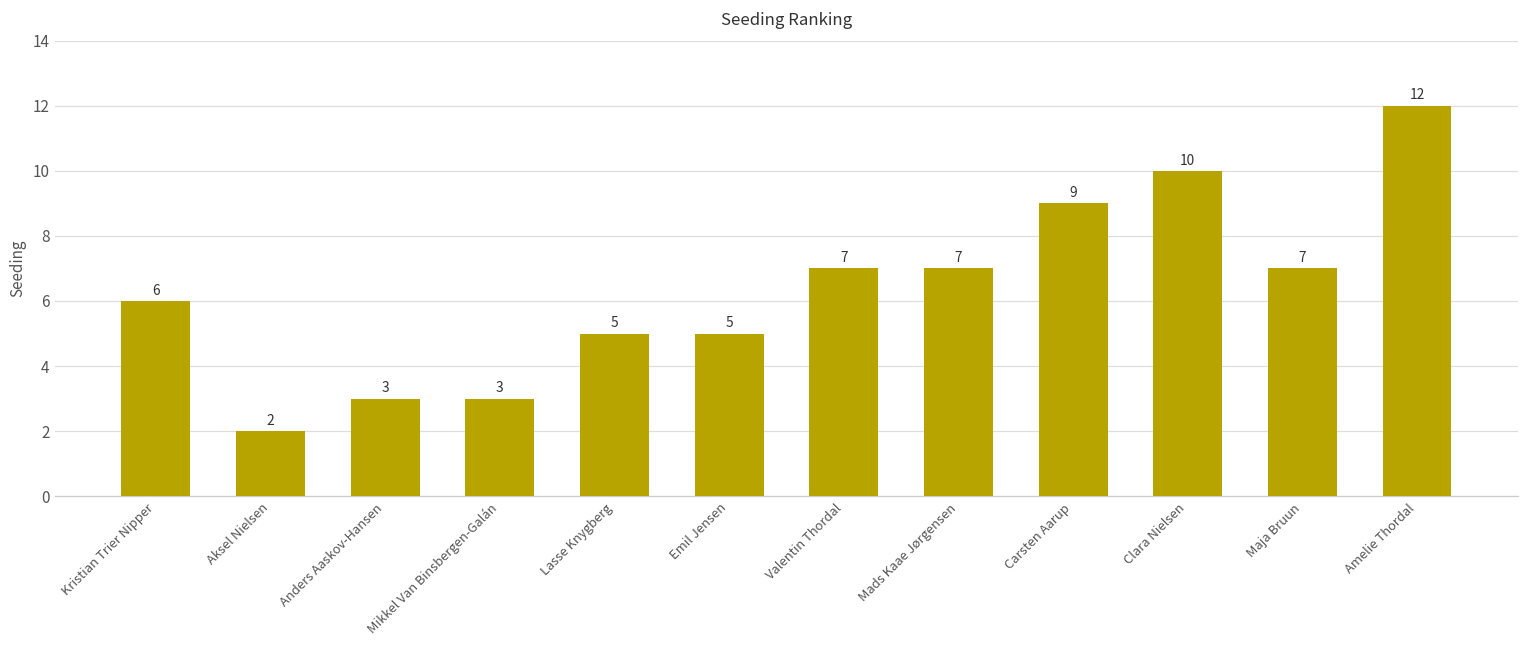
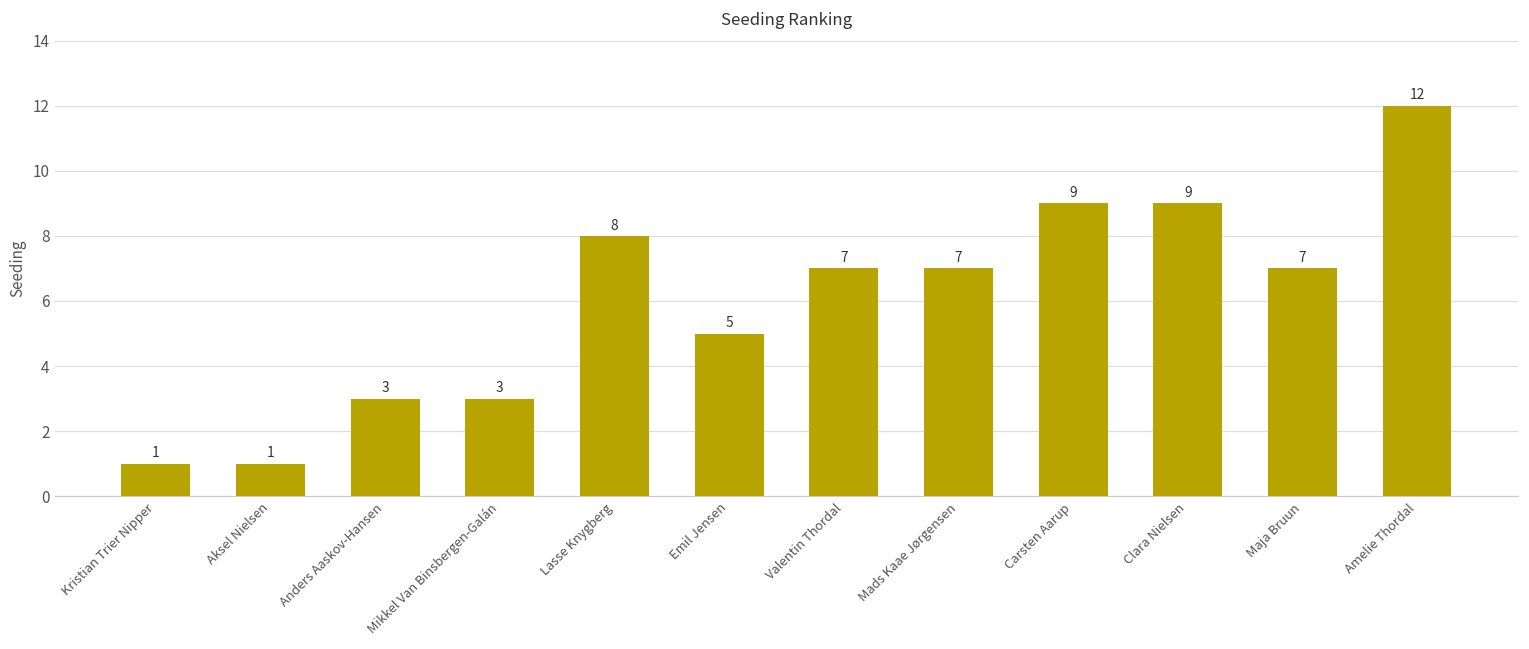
  {
-   "Kristian Trier Nipper": 6,
-   "Aksel Nielsen": 2,
+   "Kristian Trier Nipper": 1,
+   "Aksel Nielsen": 1,
    "Anders Aaskov-Hansen": 3,
    "Mikkel Van Binsbergen-Galán": 3,
-   "Lasse Knygberg": 5,
+   "Lasse Knygberg": 8,
    "Emil Jensen": 5,
    "Valentin Thordal": 7,
    "Mads Kaae Jørgensen": 7,
    "Carsten Aarup": 9,
-   "Clara Nielsen": 10,
+   "Clara Nielsen": 9,
    "Maja Bruun": 7,
    "Amelie Thordal": 12
  }
